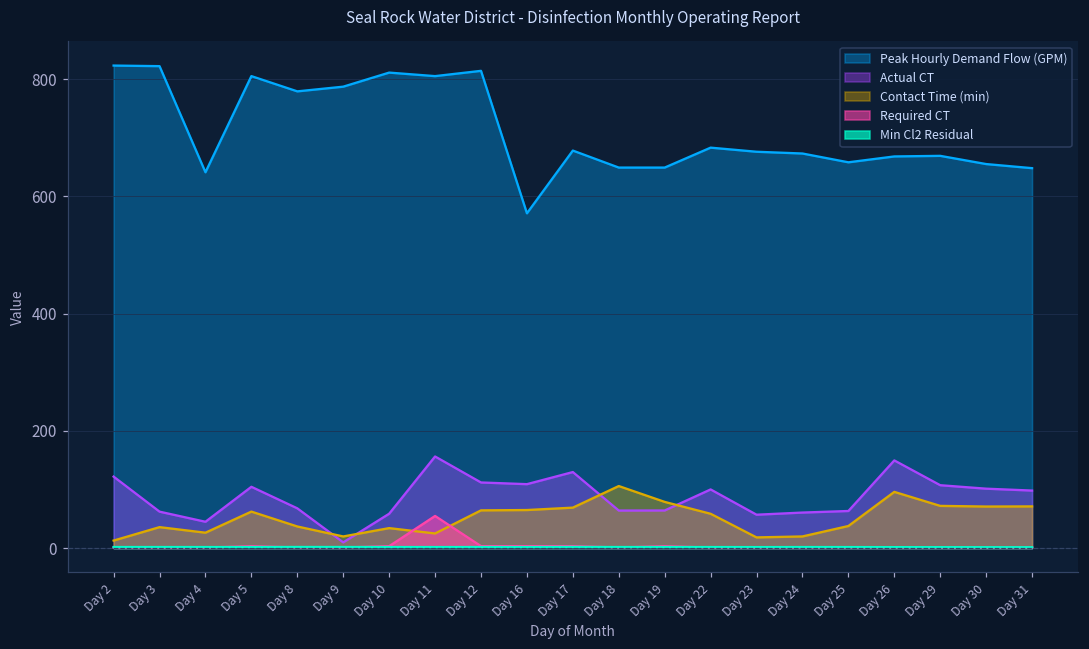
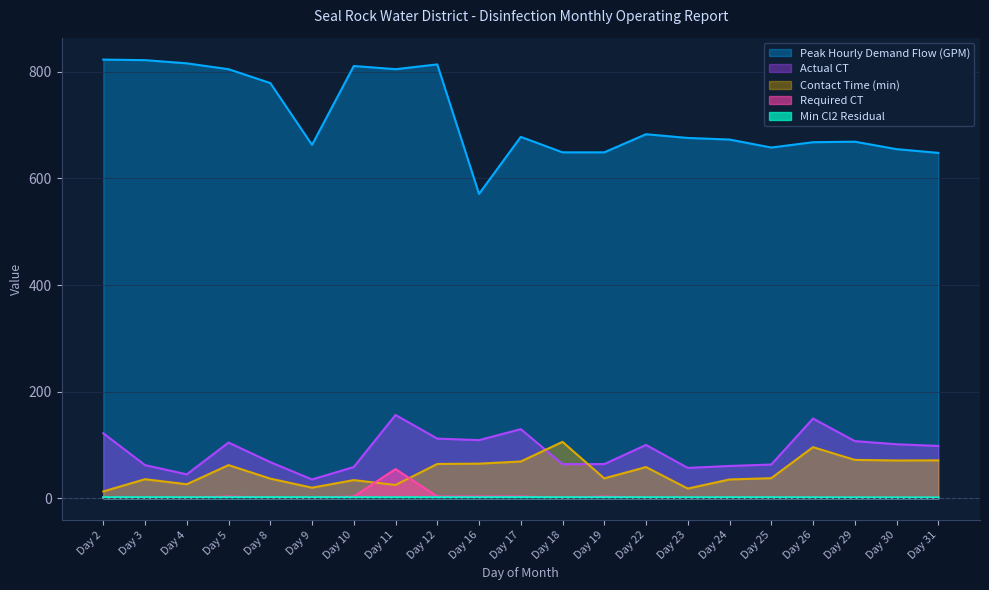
  {
    "Peak Hourly Demand Flow (GPM)": {
      "Day 2": 820,
      "Day 3": 820,
-     "Day 4": 640,
+     "Day 4": 820,
      "Day 5": 810,
      "Day 8": 780,
-     "Day 9": 790,
+     "Day 9": 660,
      "Day 10": 810,
      "Day 11": 810,
      "Day 12": 810,
      "Day 16": 570,
      "Day 17": 680,
      "Day 18": 650,
      "Day 19": 650,
      "Day 22": 680,
      "Day 23": 680,
      "Day 24": 670,
      "Day 25": 660,
      "Day 26": 670,
      "Day 29": 670,
      "Day 30": 660,
      "Day 31": 650
    },
    "Actual CT": {
      "Day 2": 120,
      "Day 3": 60,
      "Day 4": 40,
      "Day 5": 100,
      "Day 8": 70,
-     "Day 9": 10,
+     "Day 9": 40,
      "Day 10": 60,
      "Day 11": 160,
      "Day 12": 110,
      "Day 16": 110,
      "Day 17": 130,
      "Day 18": 60,
      "Day 19": 60,
      "Day 22": 100,
      "Day 23": 60,
      "Day 24": 60,
      "Day 25": 60,
      "Day 26": 150,
      "Day 29": 110,
      "Day 30": 100,
      "Day 31": 100
    },
    "Contact Time (min)": {
      "Day 2": 10,
      "Day 3": 40,
      "Day 4": 30,
      "Day 5": 60,
      "Day 8": 40,
      "Day 9": 20,
      "Day 10": 30,
      "Day 11": 20,
      "Day 12": 60,
      "Day 16": 60,
      "Day 17": 70,
      "Day 18": 110,
-     "Day 19": 80,
+     "Day 19": 40,
      "Day 22": 60,
      "Day 23": 20,
-     "Day 24": 20,
+     "Day 24": 40,
      "Day 25": 40,
      "Day 26": 100,
      "Day 29": 70,
      "Day 30": 70,
      "Day 31": 70
    },
    "Required CT": {
      "Day 11": 50
    },
    "Min Cl2 Residual": {
      "Day 11": 0
    }
  }
